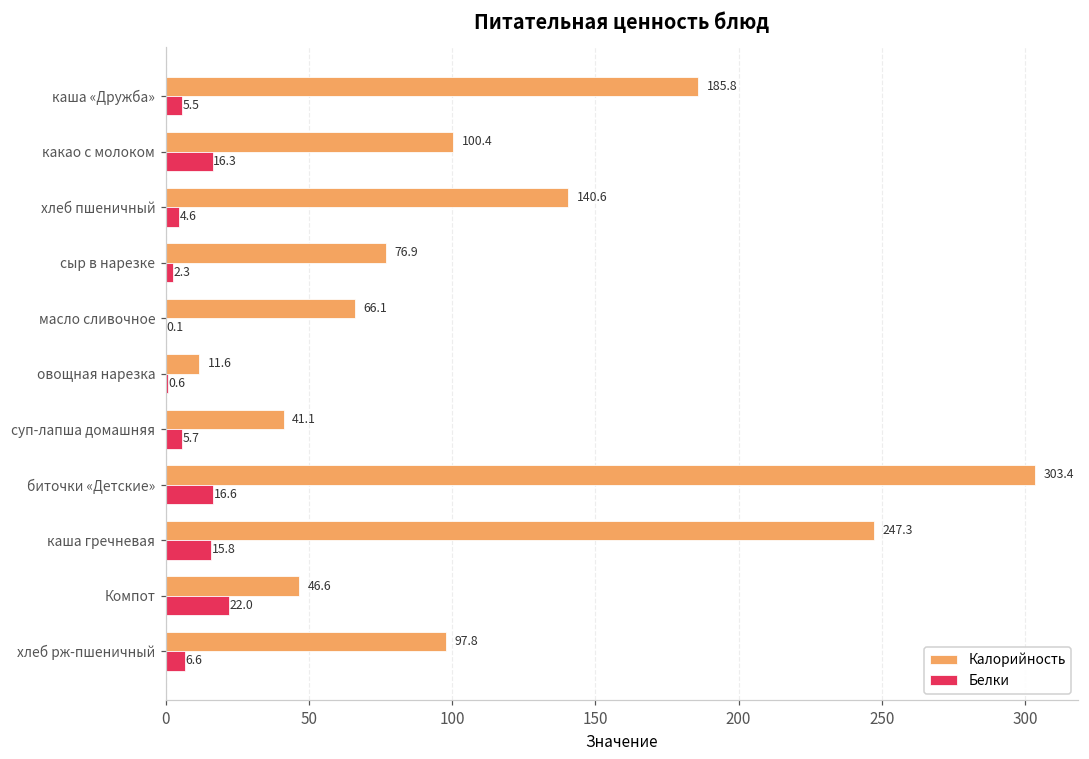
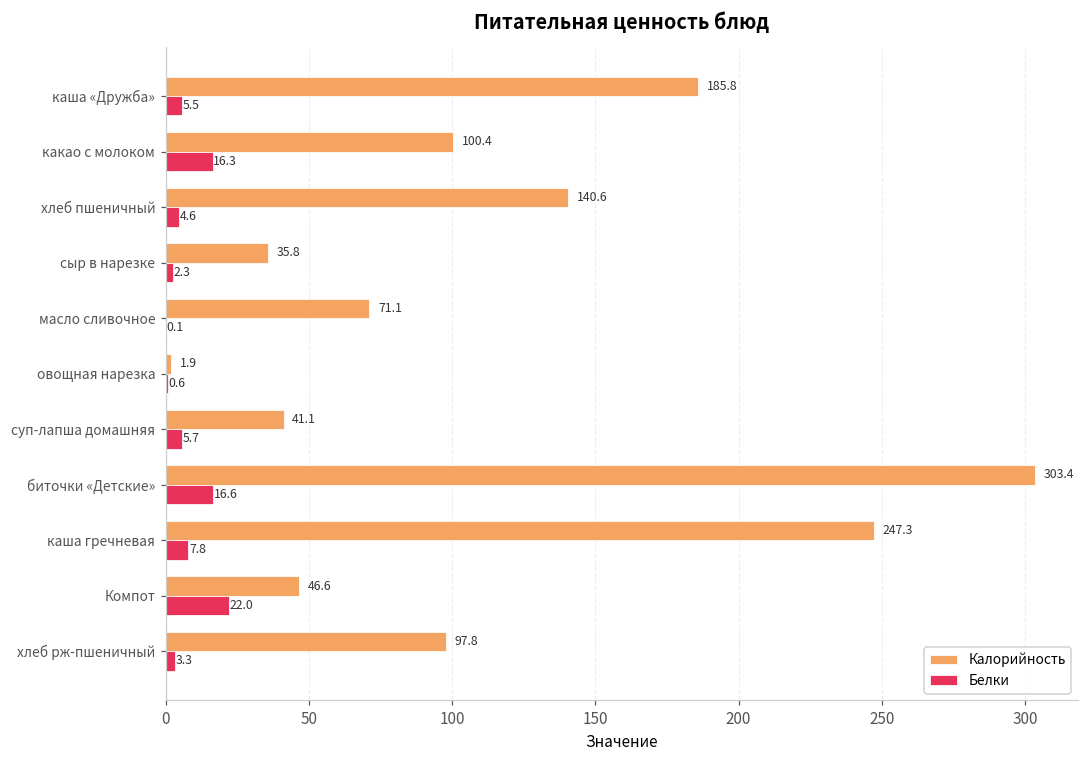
  {
    "Калорийность": {
      "каша «Дружба»": 185.8,
      "какао с молоком": 100.4,
      "хлеб пшеничный": 140.6,
-     "сыр в нарезке": 76.9,
-     "масло сливочное": 66.1,
-     "овощная нарезка": 11.6,
+     "сыр в нарезке": 35.8,
+     "масло сливочное": 71.1,
+     "овощная нарезка": 1.9,
      "суп-лапша домашняя": 41.1,
      "биточки «Детские»": 303.4,
      "каша гречневая": 247.3,
      "Компот": 46.6,
      "хлеб рж-пшеничный": 97.8
    },
    "Белки": {
      "каша «Дружба»": 5.5,
      "какао с молоком": 16.3,
      "хлеб пшеничный": 4.6,
      "сыр в нарезке": 2.3,
      "масло сливочное": 0.1,
      "овощная нарезка": 0.6,
      "суп-лапша домашняя": 5.7,
      "биточки «Детские»": 16.6,
-     "каша гречневая": 15.8,
+     "каша гречневая": 7.8,
      "Компот": 22.0,
-     "хлеб рж-пшеничный": 6.6
+     "хлеб рж-пшеничный": 3.3
    }
  }
